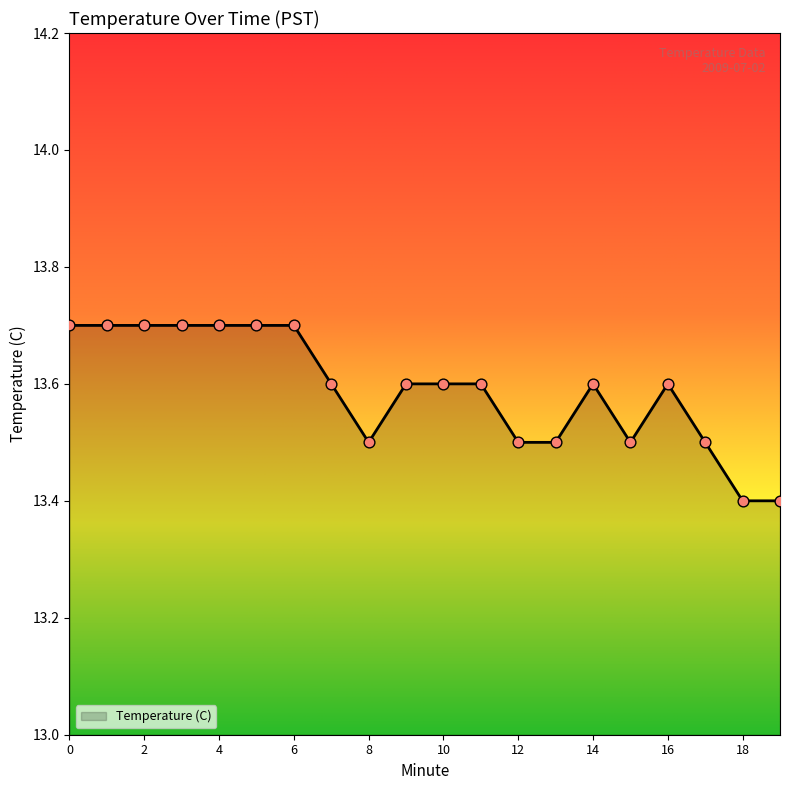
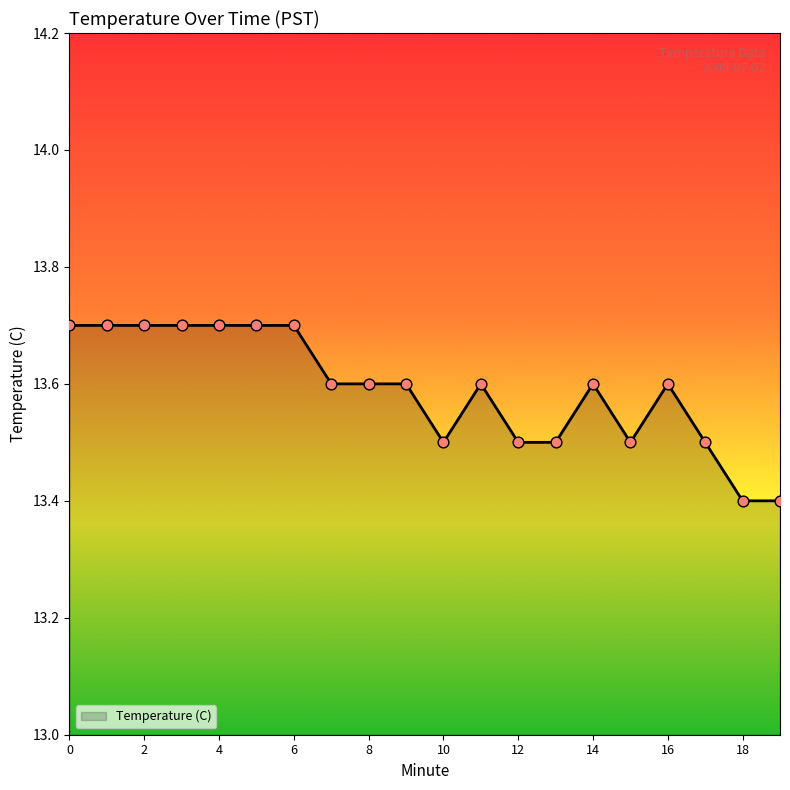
  {
    "0": 13.7,
    "2": 13.7,
    "4": 13.7,
    "6": 13.7,
-   "8": 13.5,
-   "10": 13.6,
+   "8": 13.6,
+   "10": 13.5,
    "12": 13.5,
    "14": 13.6,
    "16": 13.6,
    "18": 13.4
  }
